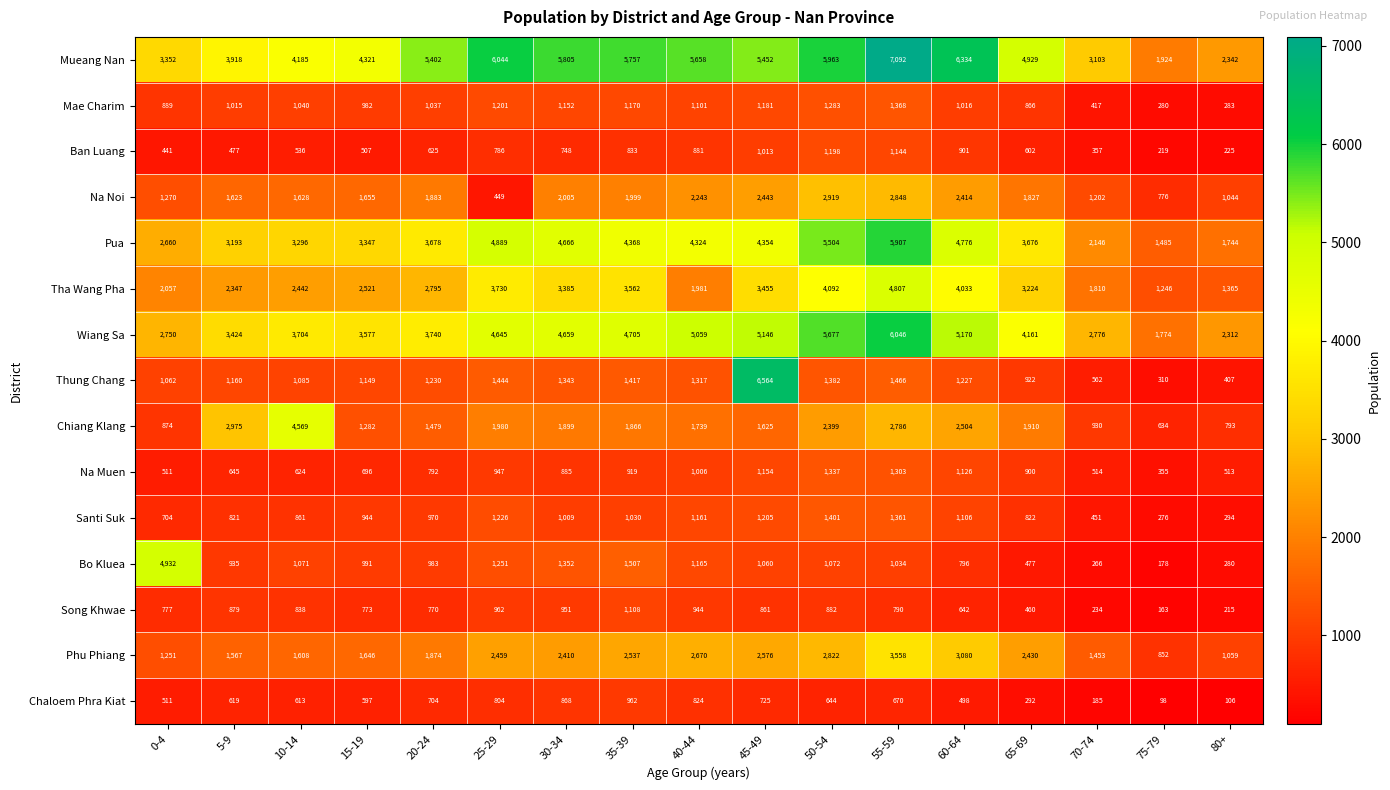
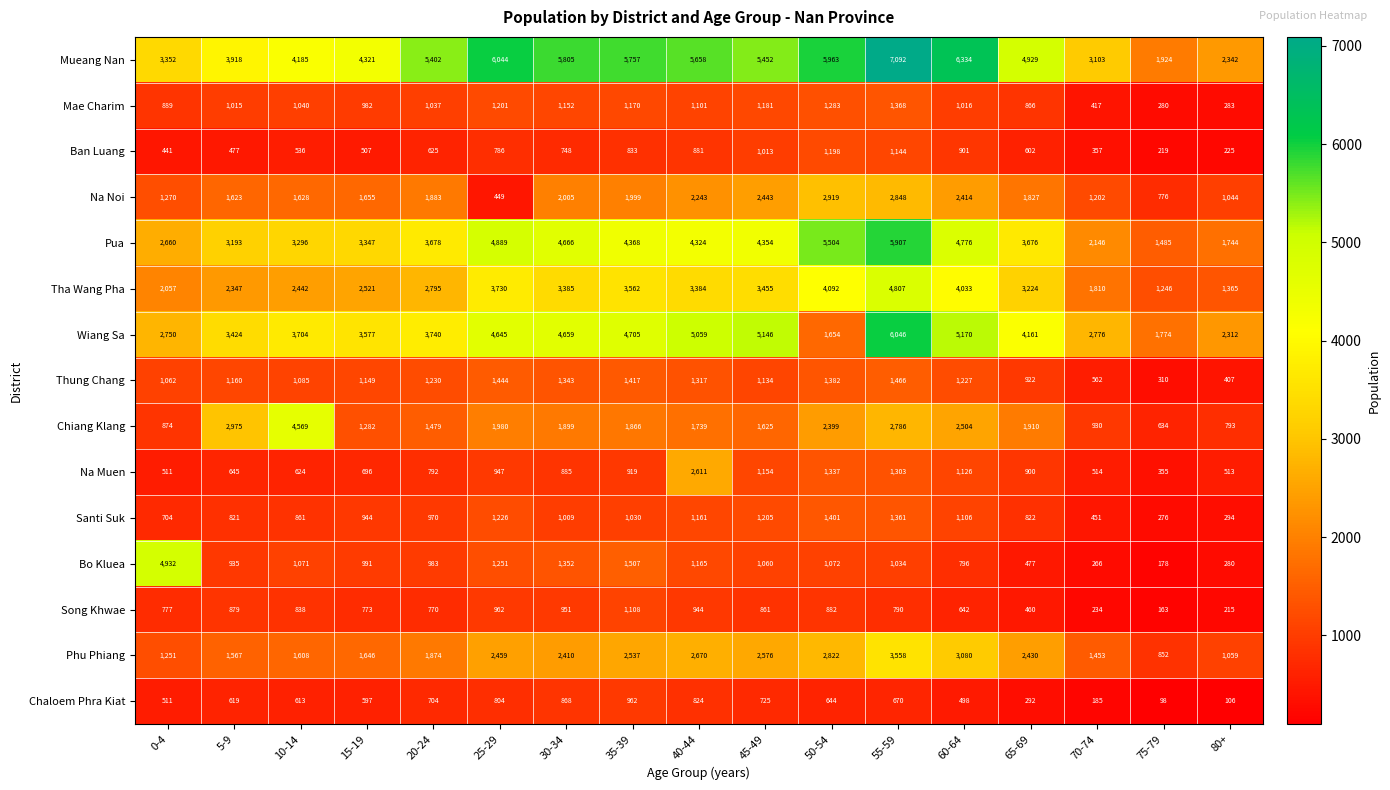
  {
    "Tha Wang Pha": {
      "0-4": "2,057",
      "5-9": "2,347",
      "10-14": "2,442",
      "15-19": "2,521",
      "20-24": "2,795",
      "25-29": "3,730",
      "30-34": "3,385",
      "35-39": "3,562",
-     "40-44": "1,981",
+     "40-44": "3,384",
      "45-49": "3,455",
      "50-54": "4,092",
      "55-59": "4,807",
      "60-64": "4,033",
      "65-69": "3,224",
      "70-74": "1,810",
      "75-79": "1,246",
      "80+": "1,365"
    },
    "Wiang Sa": {
      "0-4": "2,750",
      "5-9": "3,424",
      "10-14": "3,704",
      "15-19": "3,577",
      "20-24": "3,740",
      "25-29": "4,645",
      "30-34": "4,659",
      "35-39": "4,705",
      "40-44": "5,059",
      "45-49": "5,146",
-     "50-54": "5,677",
+     "50-54": "1,654",
      "55-59": "6,046",
      "60-64": "5,170",
      "65-69": "4,161",
      "70-74": "2,776",
      "75-79": "1,774",
      "80+": "2,312"
    },
    "Thung Chang": {
      "0-4": "1,062",
      "5-9": "1,160",
      "10-14": "1,085",
      "15-19": "1,149",
      "20-24": "1,230",
      "25-29": "1,444",
      "30-34": "1,343",
      "35-39": "1,417",
      "40-44": "1,317",
-     "45-49": "6,564",
+     "45-49": "1,134",
      "50-54": "1,382",
      "55-59": "1,466",
      "60-64": "1,227",
      "65-69": "922",
      "70-74": "562",
      "75-79": "310",
      "80+": "407"
    },
    "Na Muen": {
      "0-4": "511",
      "5-9": "645",
      "10-14": "624",
      "15-19": "696",
      "20-24": "792",
      "25-29": "947",
      "30-34": "885",
      "35-39": "919",
-     "40-44": "1,006",
+     "40-44": "2,611",
      "45-49": "1,154",
      "50-54": "1,337",
      "55-59": "1,303",
      "60-64": "1,126",
      "65-69": "900",
      "70-74": "514",
      "75-79": "355",
      "80+": "513"
    }
  }
